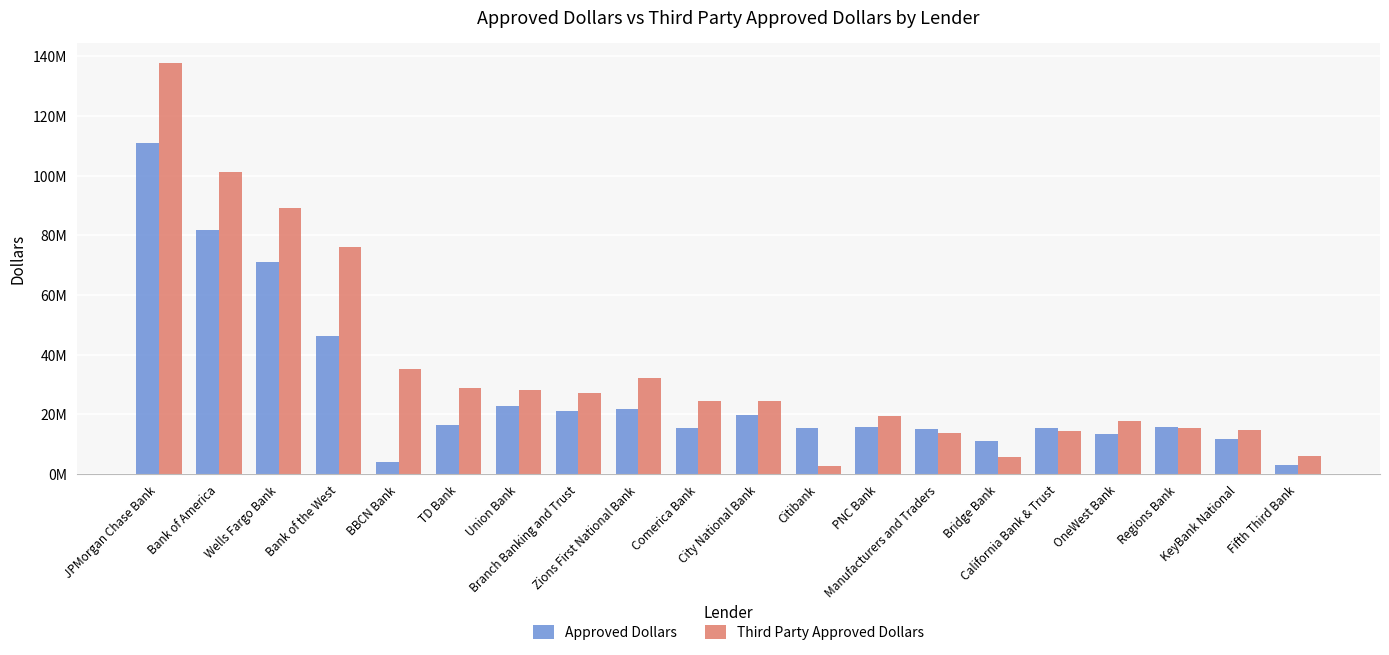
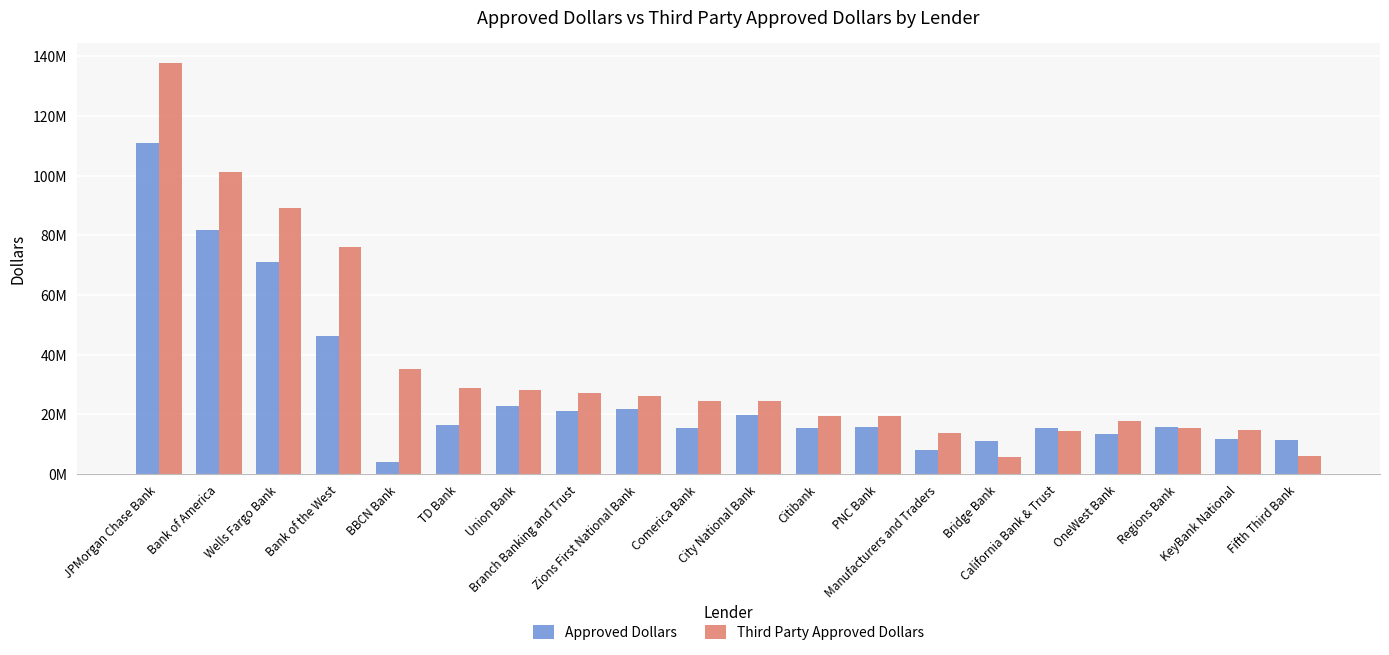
  {
    "Approved Dollars": {
      "JPMorgan Chase Bank": 111000000,
      "Bank of America": 82000000,
      "Wells Fargo Bank": 71000000,
      "Bank of the West": 46000000,
      "BBCN Bank": 4000000,
      "TD Bank": 16000000,
      "Union Bank": 23000000,
      "Branch Banking and Trust": 21000000,
      "Zions First National Bank": 22000000,
      "Comerica Bank": 16000000,
      "City National Bank": 20000000,
      "Citibank": 16000000,
      "PNC Bank": 16000000,
-     "Manufacturers and Traders": 15000000,
+     "Manufacturers and Traders": 8000000,
      "Bridge Bank": 11000000,
      "California Bank & Trust": 15000000,
      "OneWest Bank": 13000000,
      "Regions Bank": 16000000,
      "KeyBank National": 12000000,
-     "Fifth Third Bank": 3000000
+     "Fifth Third Bank": 11000000
    },
    "Third Party Approved Dollars": {
      "JPMorgan Chase Bank": 138000000,
      "Bank of America": 101000000,
      "Wells Fargo Bank": 89000000,
      "Bank of the West": 76000000,
      "BBCN Bank": 35000000,
      "TD Bank": 29000000,
      "Union Bank": 28000000,
      "Branch Banking and Trust": 27000000,
-     "Zions First National Bank": 32000000,
+     "Zions First National Bank": 26000000,
      "Comerica Bank": 25000000,
      "City National Bank": 24000000,
-     "Citibank": 3000000,
+     "Citibank": 20000000,
      "PNC Bank": 19000000,
      "Manufacturers and Traders": 14000000,
      "Bridge Bank": 6000000,
      "California Bank & Trust": 15000000,
      "OneWest Bank": 18000000,
      "Regions Bank": 15000000,
      "KeyBank National": 15000000,
      "Fifth Third Bank": 6000000
    }
  }
